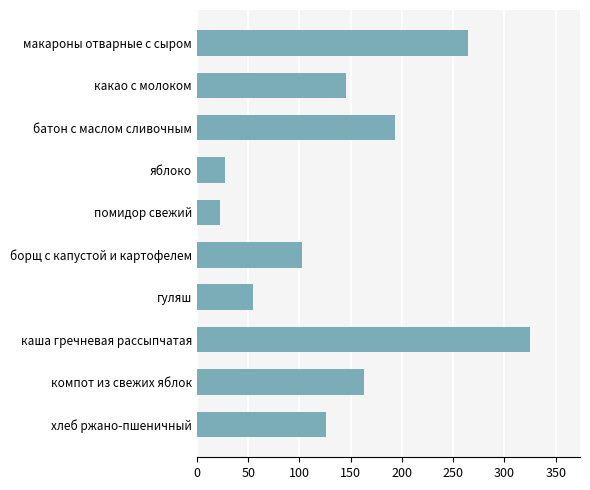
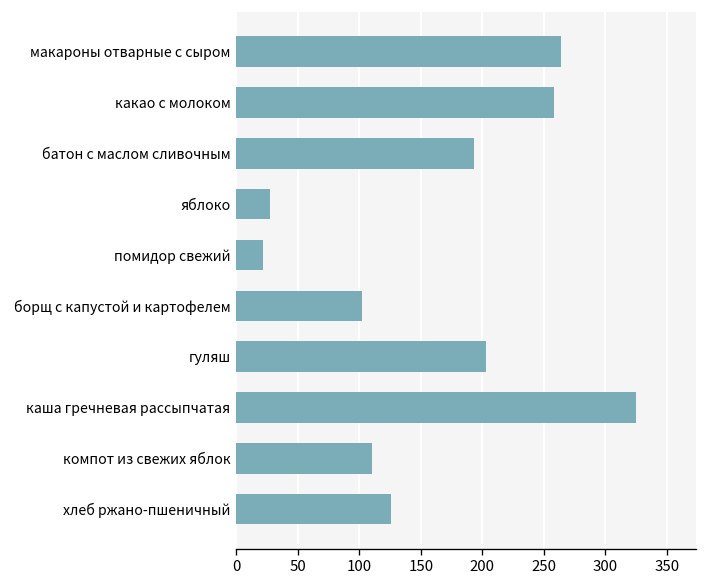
  {
    "макароны отварные с сыром": 264,
-   "какао с молоком": 145,
+   "какао с молоком": 258,
    "батон с маслом сливочным": 193,
    "яблоко": 27,
    "помидор свежий": 22,
    "борщ с капустой и картофелем": 102,
-   "гуляш": 55,
+   "гуляш": 203,
    "каша гречневая рассыпчатая": 325,
-   "компот из свежих яблок": 163,
+   "компот из свежих яблок": 110,
    "хлеб ржано-пшеничный": 126
  }
